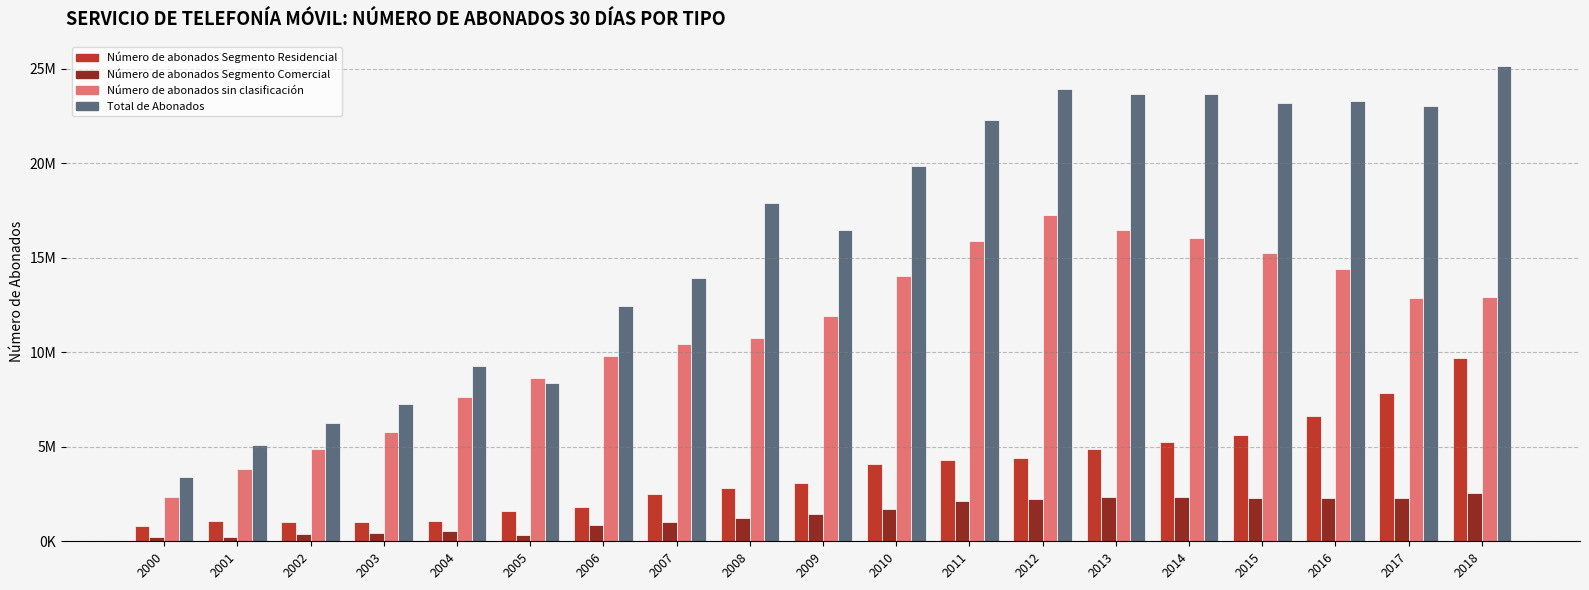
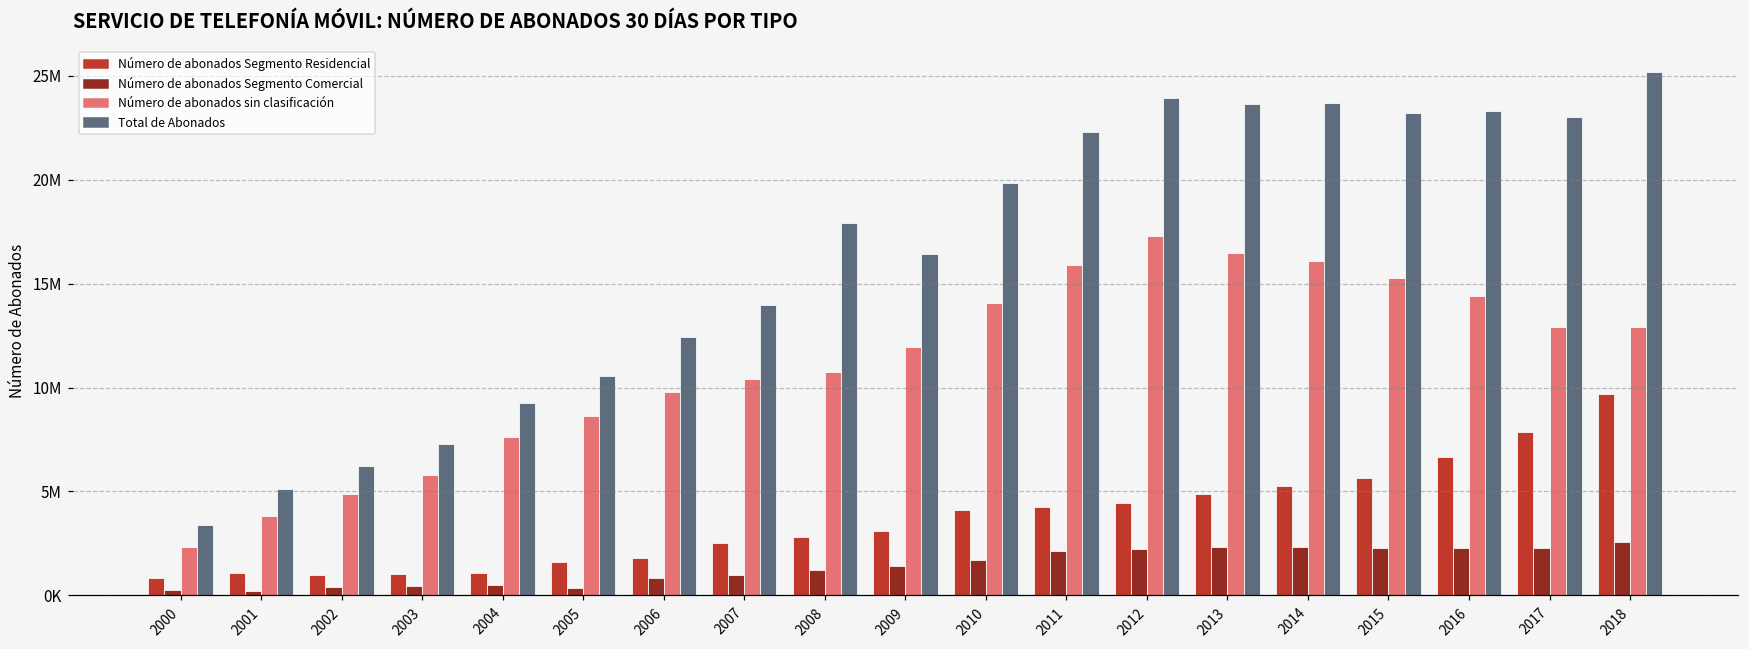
  {
    "Número de abonados sin clasificación": {
      "2000": 2300000,
      "2001": 3800000,
      "2002": 4900000,
      "2003": 5800000,
      "2004": 7600000,
      "2005": 8600000,
      "2006": 9800000,
      "2007": 10400000,
      "2008": 10800000,
      "2009": 11900000,
      "2010": 14100000,
      "2011": 15900000,
      "2012": 17300000,
      "2013": 16500000,
      "2014": 16100000,
      "2015": 15300000,
      "2016": 14400000,
      "2017": 12900000,
      "2018": 12900000
    },
    "Total de Abonados": {
      "2000": 3400000,
      "2001": 5100000,
      "2002": 6200000,
      "2003": 7300000,
      "2004": 9300000,
-     "2005": 8400000,
+     "2005": 10600000,
      "2006": 12500000,
      "2007": 14000000,
      "2008": 17900000,
      "2009": 16500000,
      "2010": 19900000,
      "2011": 22300000,
      "2012": 23900000,
      "2013": 23700000,
      "2014": 23700000,
      "2015": 23200000,
      "2016": 23300000,
      "2017": 23000000,
      "2018": 25200000
    }
  }
